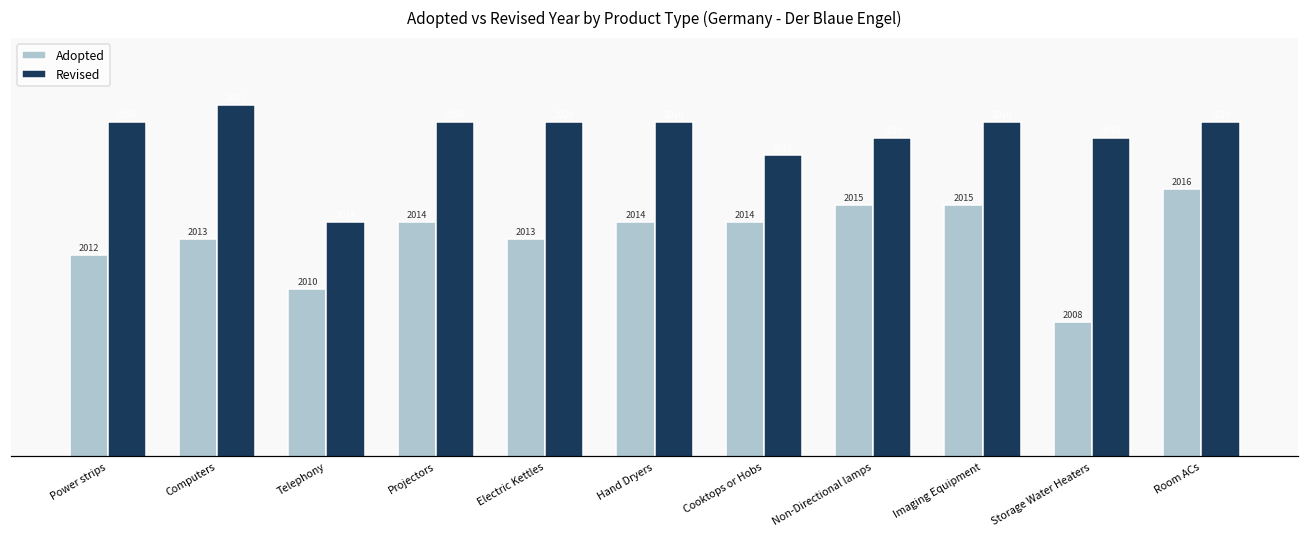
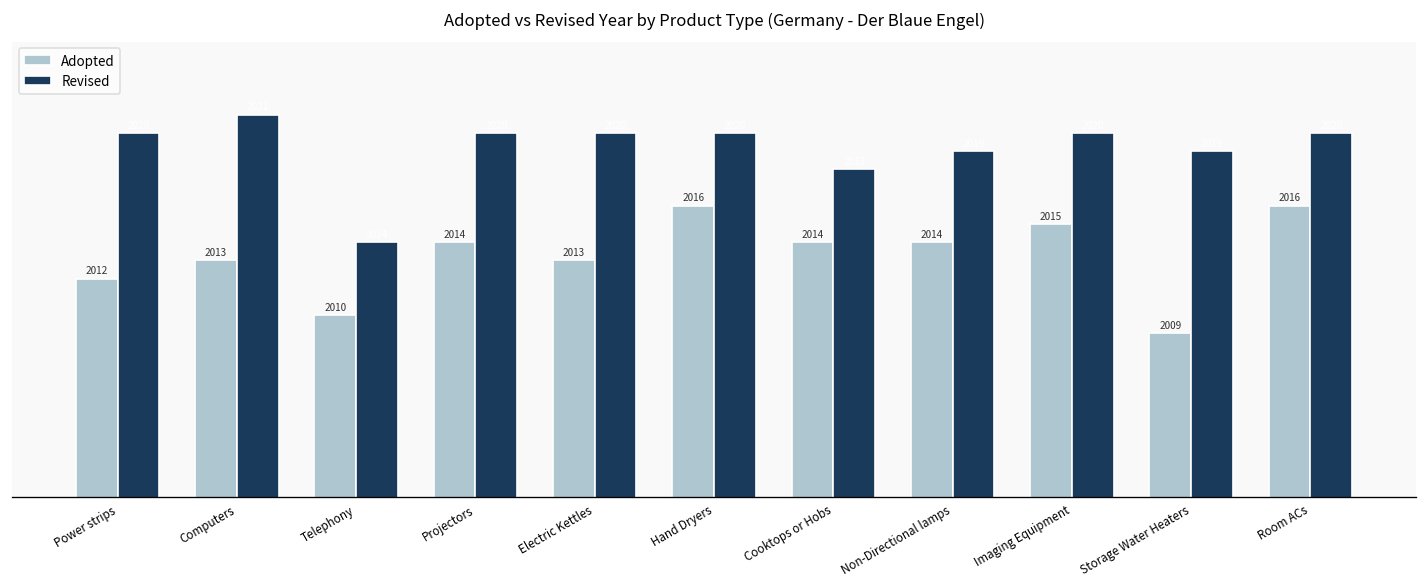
  {
    "Adopted": {
      "Power strips": 2012,
      "Computers": 2013,
      "Telephony": 2010,
      "Projectors": 2014,
      "Electric Kettles": 2013,
-     "Hand Dryers": 2014,
+     "Hand Dryers": 2016,
      "Cooktops or Hobs": 2014,
-     "Non-Directional lamps": 2015,
+     "Non-Directional lamps": 2014,
      "Imaging Equipment": 2015,
-     "Storage Water Heaters": 2008,
+     "Storage Water Heaters": 2009,
      "Room ACs": 2016
    }
  }
